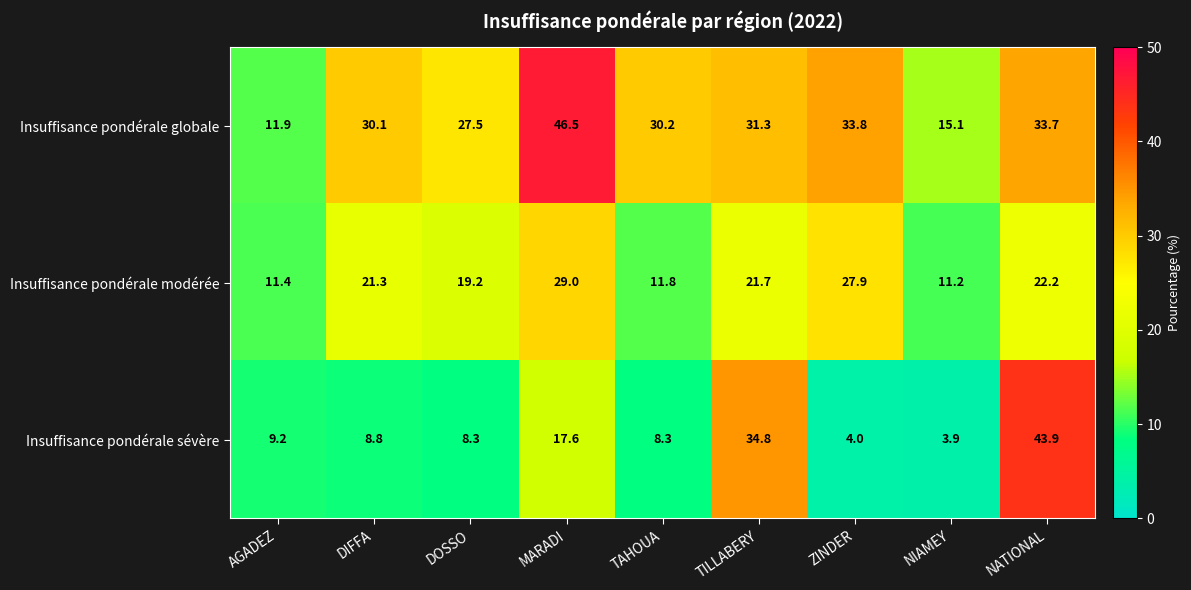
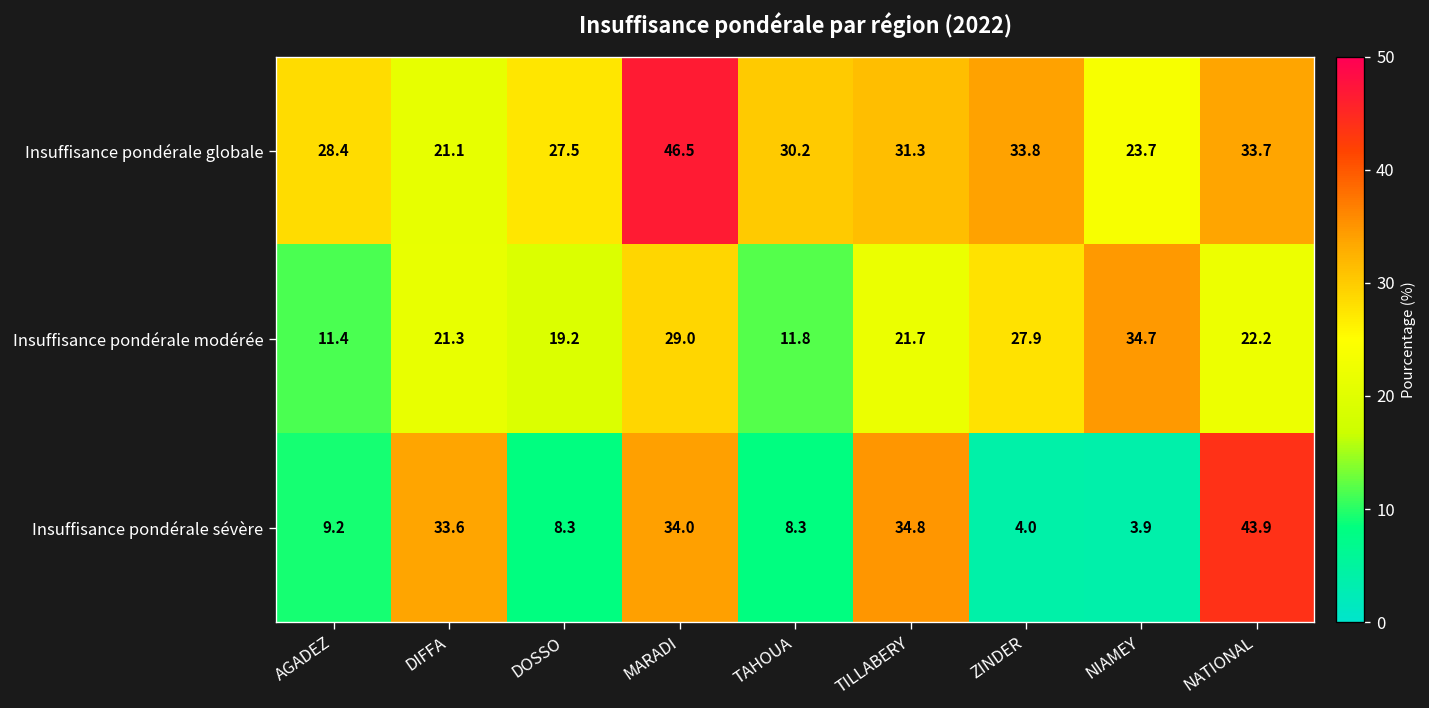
  {
    "Insuffisance pondérale globale": {
-     "AGADEZ": 11.9,
-     "DIFFA": 30.1,
+     "AGADEZ": 28.4,
+     "DIFFA": 21.1,
      "DOSSO": 27.5,
      "MARADI": 46.5,
      "TAHOUA": 30.2,
      "TILLABERY": 31.3,
      "ZINDER": 33.8,
-     "NIAMEY": 15.1,
+     "NIAMEY": 23.7,
      "NATIONAL": 33.7
    },
    "Insuffisance pondérale modérée": {
      "AGADEZ": 11.4,
      "DIFFA": 21.3,
      "DOSSO": 19.2,
      "MARADI": 29.0,
      "TAHOUA": 11.8,
      "TILLABERY": 21.7,
      "ZINDER": 27.9,
-     "NIAMEY": 11.2,
+     "NIAMEY": 34.7,
      "NATIONAL": 22.2
    },
    "Insuffisance pondérale sévère": {
      "AGADEZ": 9.2,
-     "DIFFA": 8.8,
+     "DIFFA": 33.6,
      "DOSSO": 8.3,
-     "MARADI": 17.6,
+     "MARADI": 34.0,
      "TAHOUA": 8.3,
      "TILLABERY": 34.8,
      "ZINDER": 4.0,
      "NIAMEY": 3.9,
      "NATIONAL": 43.9
    }
  }
